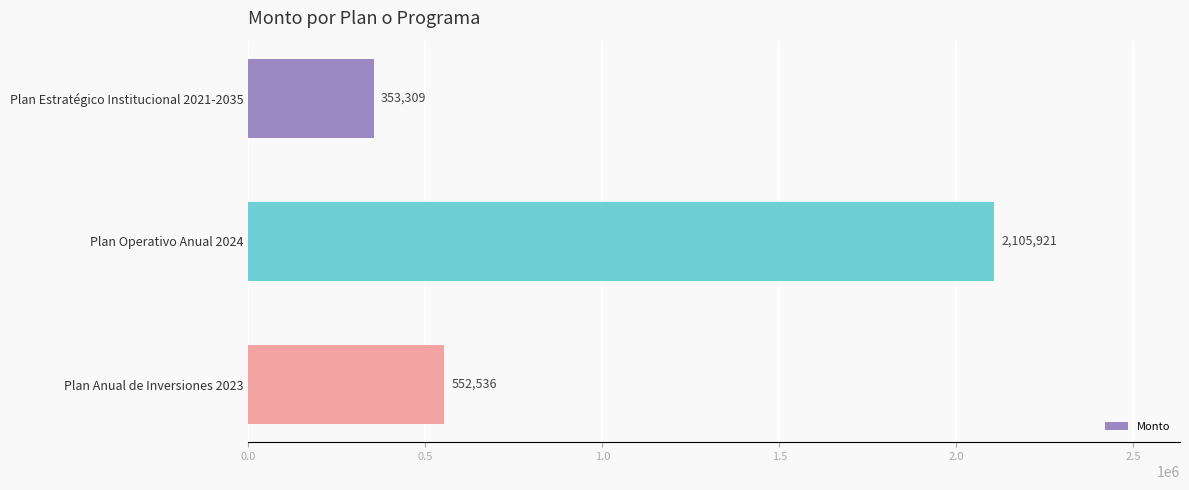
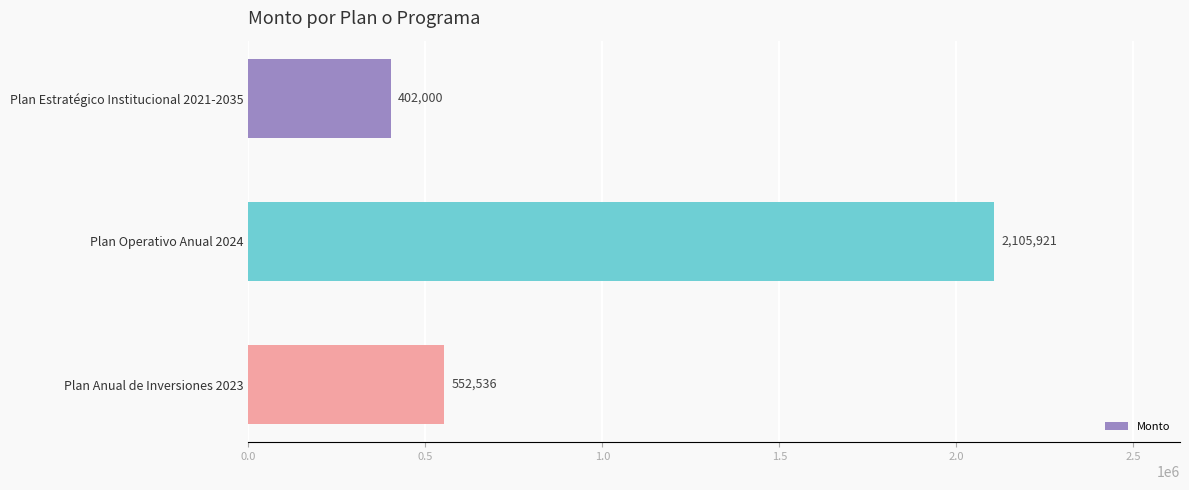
  {
-   "Plan Estratégico Institucional 2021-2035": "353,309",
+   "Plan Estratégico Institucional 2021-2035": "402,000",
    "Plan Operativo Anual 2024": "2,105,921",
    "Plan Anual de Inversiones 2023": "552,536"
  }
